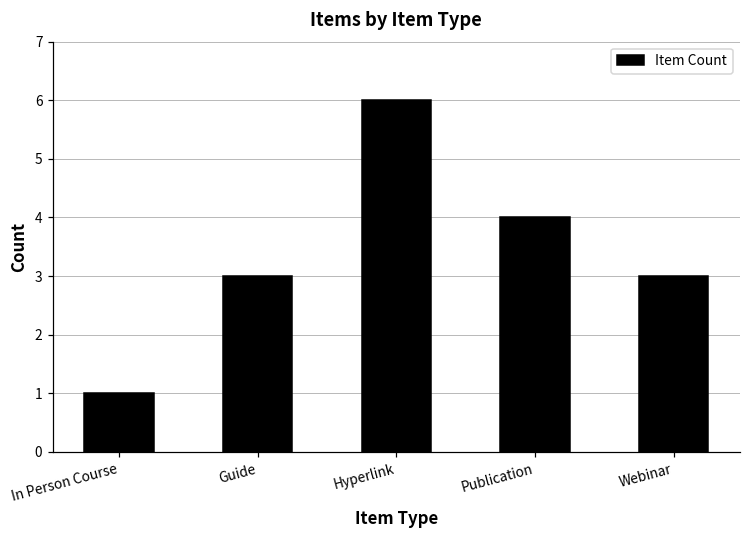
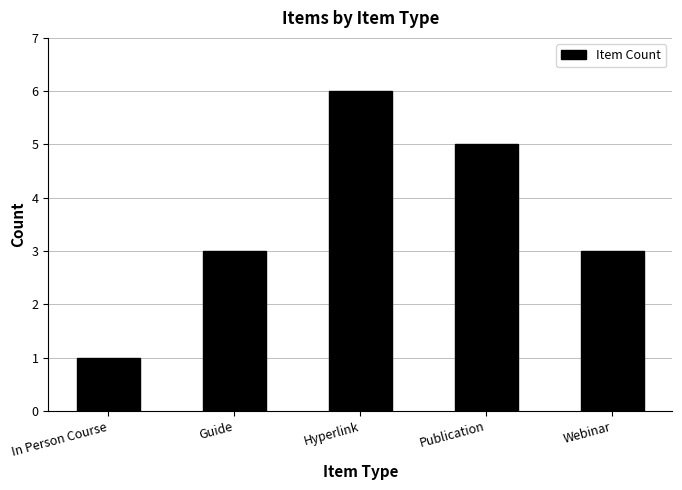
  {
    "In Person Course": 1,
    "Guide": 3,
    "Hyperlink": 6,
-   "Publication": 4,
+   "Publication": 5,
    "Webinar": 3
  }
